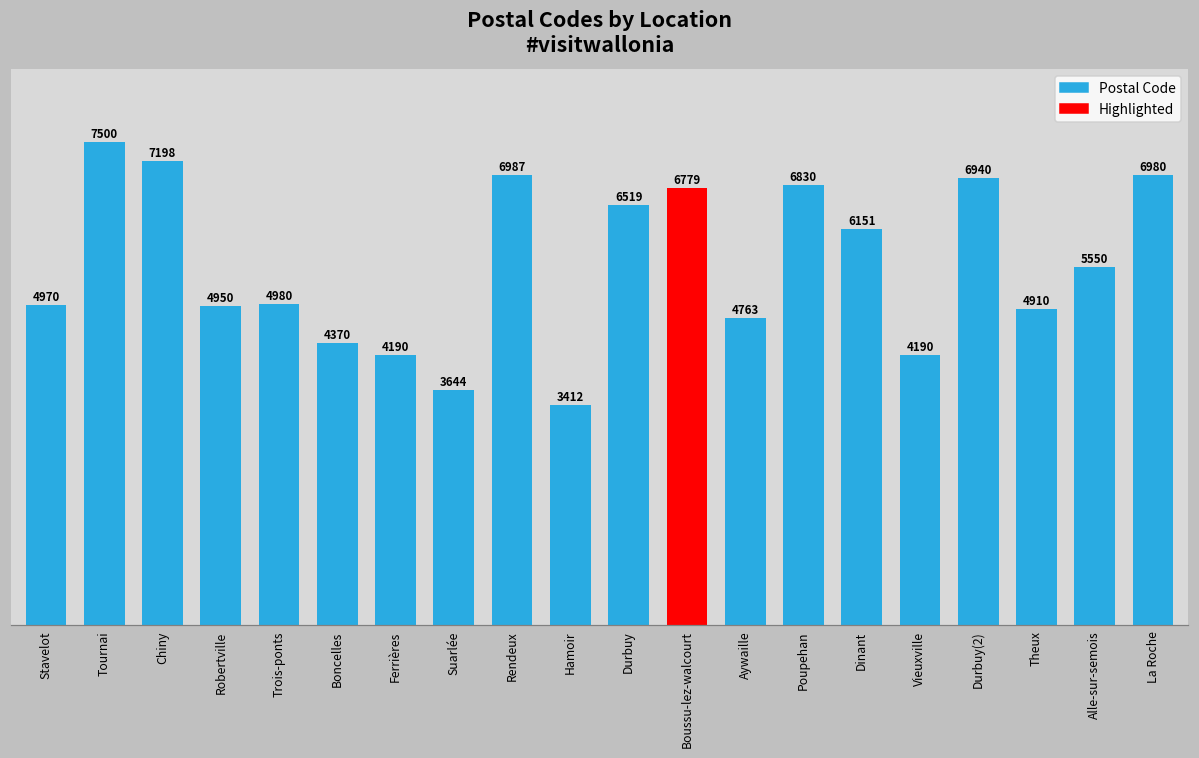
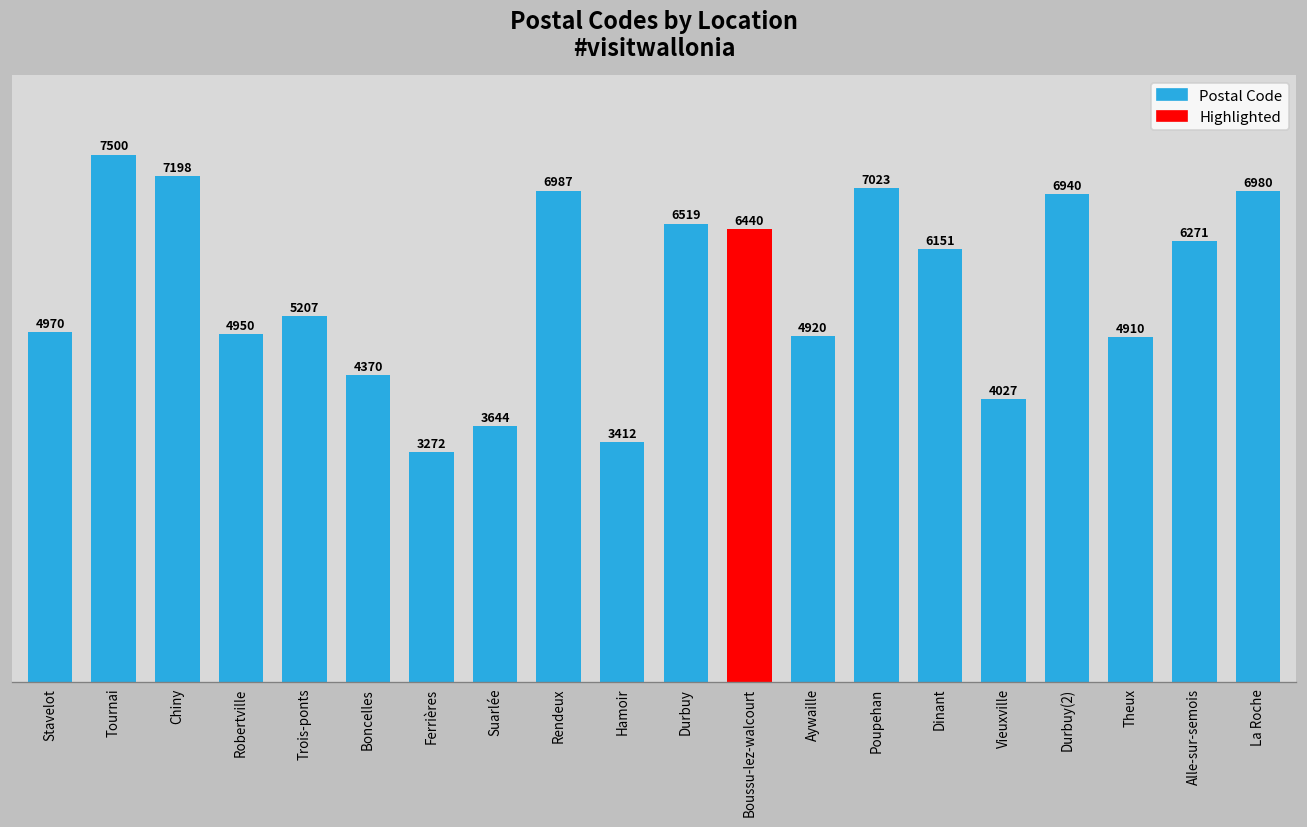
  {
    "Stavelot": 4970,
    "Tournai": 7500,
    "Chiny": 7198,
    "Robertville": 4950,
-   "Trois-ponts": 4980,
+   "Trois-ponts": 5207,
    "Boncelles": 4370,
-   "Ferrières": 4190,
+   "Ferrières": 3272,
    "Suarlée": 3644,
    "Rendeux": 6987,
    "Hamoir": 3412,
    "Durbuy": 6519,
-   "Boussu-lez-walcourt": 6779,
-   "Aywaille": 4763,
-   "Poupehan": 6830,
+   "Boussu-lez-walcourt": 6440,
+   "Aywaille": 4920,
+   "Poupehan": 7023,
    "Dinant": 6151,
-   "Vieuxville": 4190,
+   "Vieuxville": 4027,
    "Durbuy(2)": 6940,
    "Theux": 4910,
-   "Alle-sur-semois": 5550,
+   "Alle-sur-semois": 6271,
    "La Roche": 6980
  }
